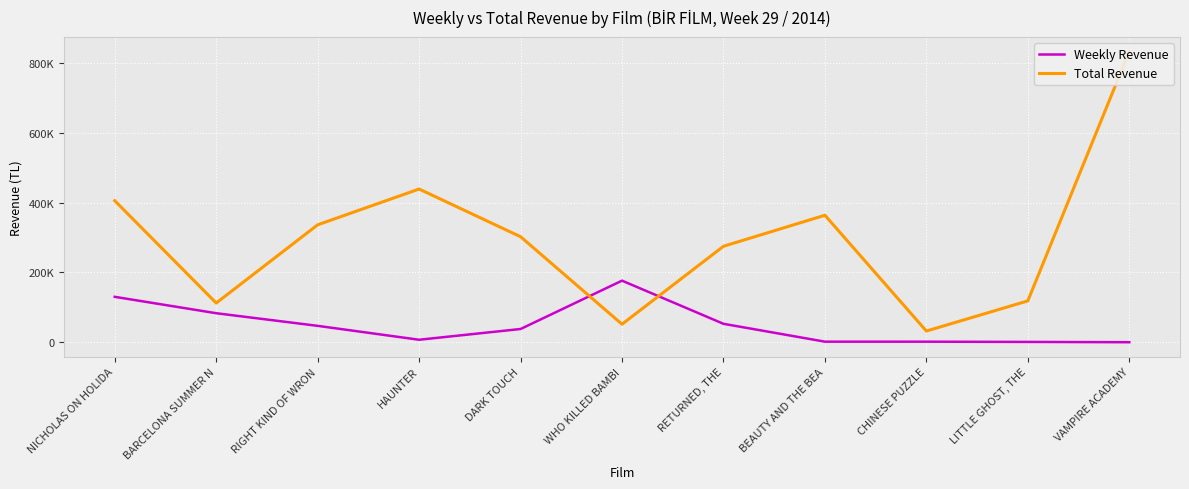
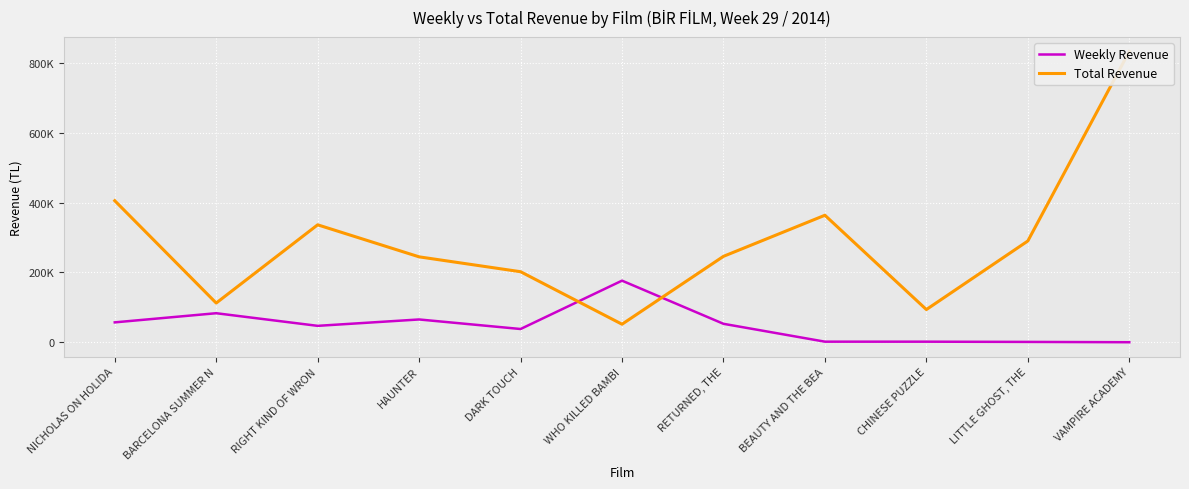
  {
    "Weekly Revenue": {
-     "NICHOLAS ON HOLIDA": 130000,
+     "NICHOLAS ON HOLIDA": 60000,
      "BARCELONA SUMMER N": 80000,
      "RIGHT KIND OF WRON": 50000,
-     "HAUNTER": 10000,
+     "HAUNTER": 70000,
      "DARK TOUCH": 40000,
      "WHO KILLED BAMBI": 180000,
      "RETURNED, THE": 50000,
      "BEAUTY AND THE BEA": 0,
      "CHINESE PUZZLE": 0,
      "LITTLE GHOST, THE": 0,
      "VAMPIRE ACADEMY": 0
    },
    "Total Revenue": {
      "NICHOLAS ON HOLIDA": 410000,
      "BARCELONA SUMMER N": 110000,
      "RIGHT KIND OF WRON": 340000,
-     "HAUNTER": 440000,
-     "DARK TOUCH": 300000,
+     "HAUNTER": 240000,
+     "DARK TOUCH": 200000,
      "WHO KILLED BAMBI": 50000,
-     "RETURNED, THE": 280000,
+     "RETURNED, THE": 250000,
      "BEAUTY AND THE BEA": 360000,
-     "CHINESE PUZZLE": 30000,
-     "LITTLE GHOST, THE": 120000
+     "CHINESE PUZZLE": 90000,
+     "LITTLE GHOST, THE": 290000
    }
  }
